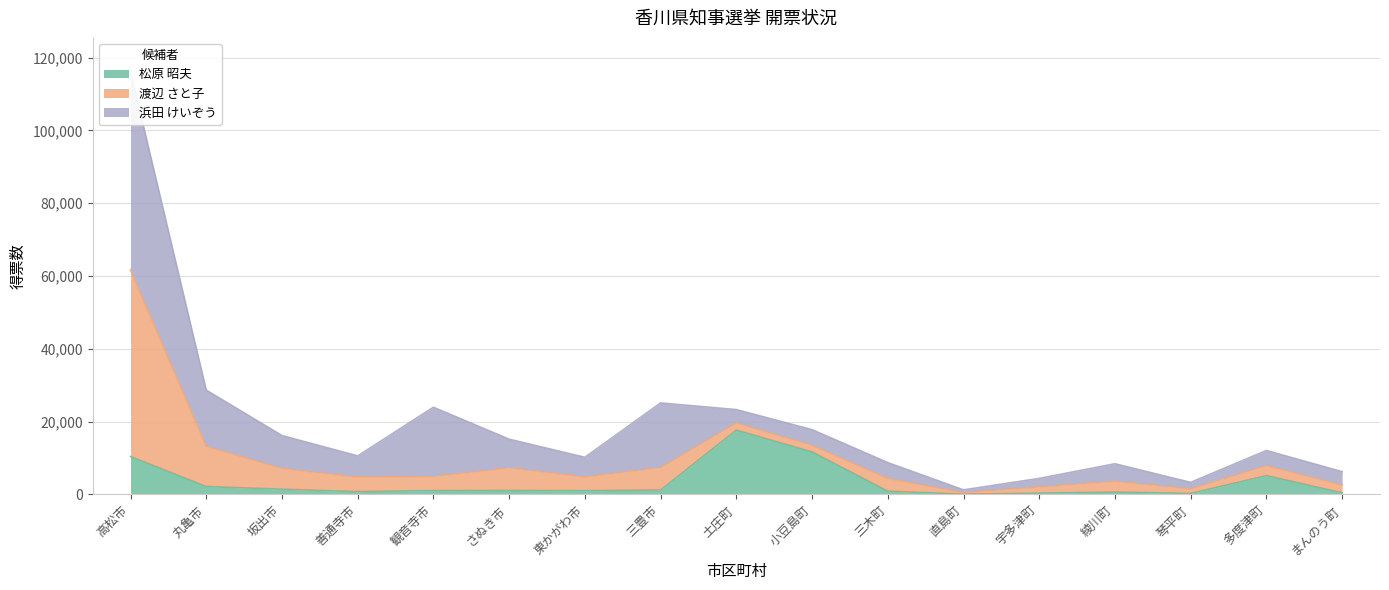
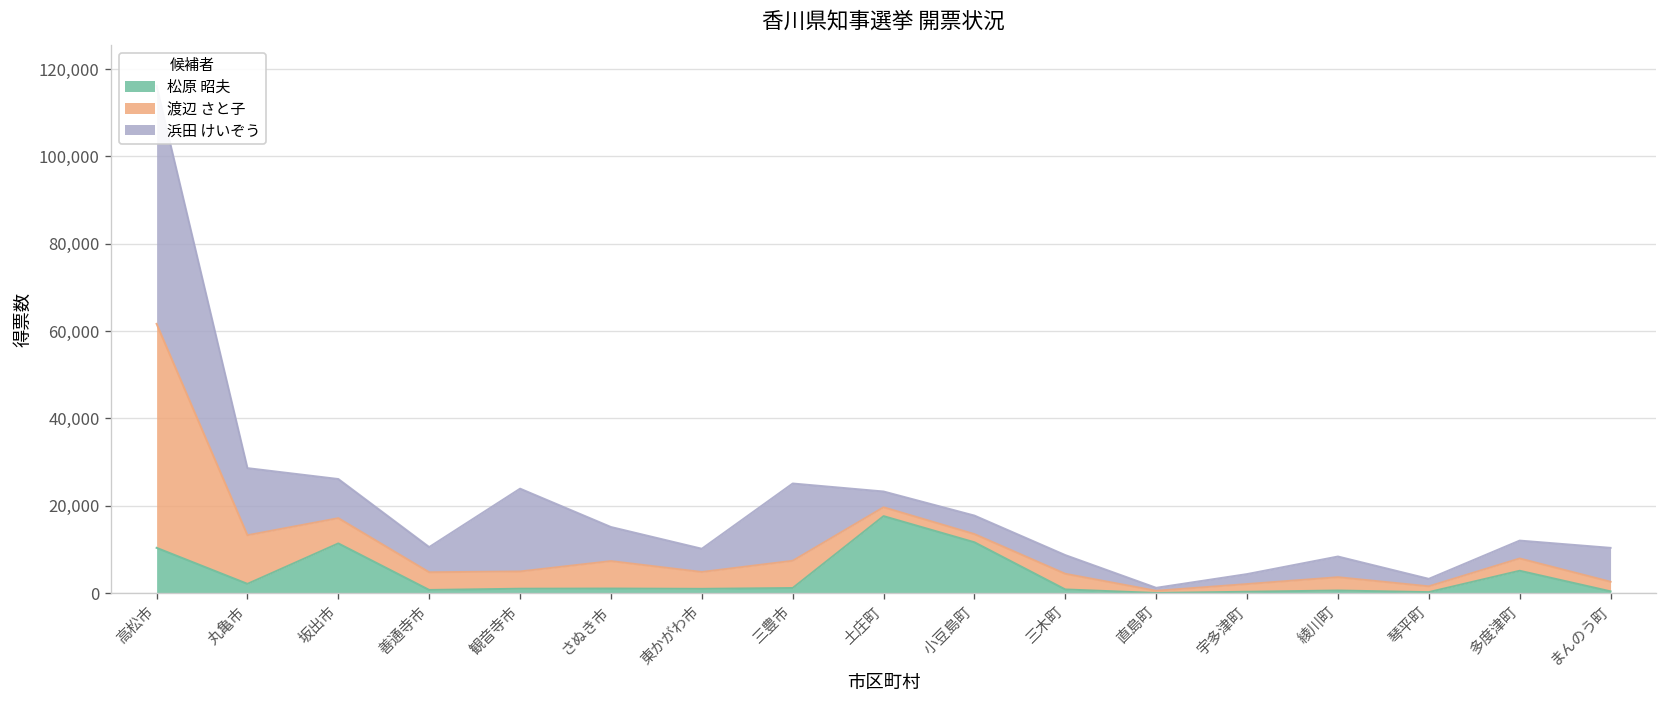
  {
    "松原 昭夫": {
      "高松市": "10,000",
      "丸亀市": "2,000",
-     "坂出市": "1,000",
+     "坂出市": "11,000",
      "善通寺市": "1,000",
      "観音寺市": "1,000",
      "さぬき市": "1,000",
      "東かがわ市": "1,000",
      "三豊市": "1,000",
      "土庄町": "18,000",
      "小豆島町": "12,000",
      "三木町": "1,000",
      "宇多津町": "0",
      "綾川町": "1,000",
      "琴平町": "0",
      "多度津町": "5,000",
      "まんのう町": "0"
    },
    "渡辺 さと子": {
      "高松市": "51,000",
      "丸亀市": "11,000",
      "坂出市": "6,000",
      "善通寺市": "4,000",
      "観音寺市": "4,000",
      "さぬき市": "6,000",
      "東かがわ市": "4,000",
      "三豊市": "6,000",
      "土庄町": "2,000",
      "小豆島町": "2,000",
      "三木町": "4,000",
      "宇多津町": "2,000",
      "綾川町": "3,000",
      "琴平町": "1,000",
      "多度津町": "3,000",
      "まんのう町": "2,000"
    },
    "浜田 けいぞう": {
      "丸亀市": "15,000",
      "坂出市": "9,000",
      "善通寺市": "6,000",
      "観音寺市": "19,000",
      "さぬき市": "8,000",
      "東かがわ市": "5,000",
      "三豊市": "18,000",
      "土庄町": "4,000",
      "小豆島町": "4,000",
      "三木町": "4,000",
      "宇多津町": "2,000",
      "綾川町": "5,000",
      "琴平町": "2,000",
      "多度津町": "4,000",
-     "まんのう町": "4,000"
+     "まんのう町": "8,000"
    }
  }
